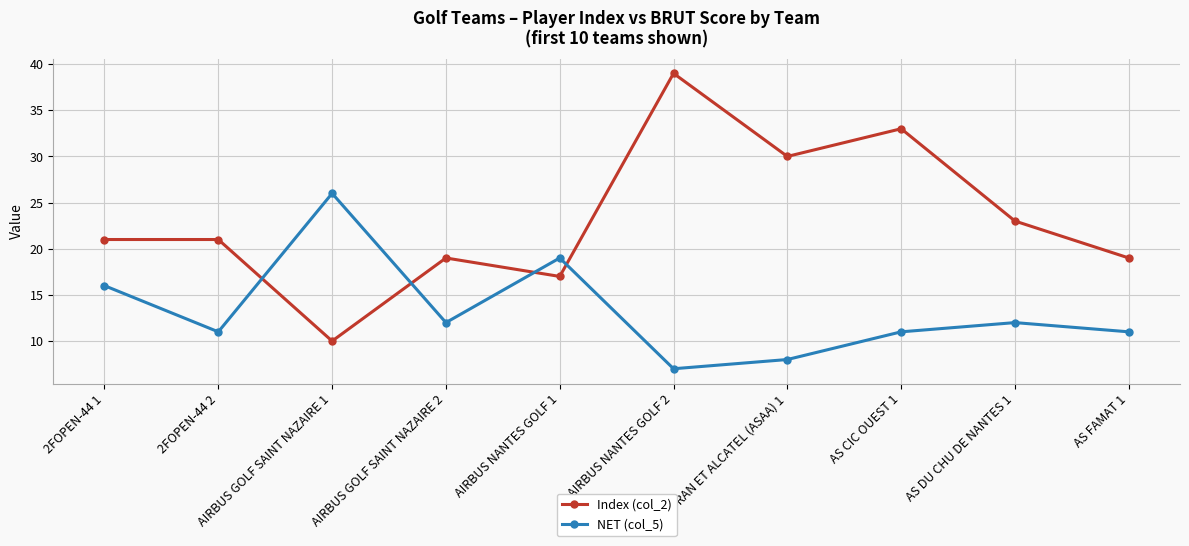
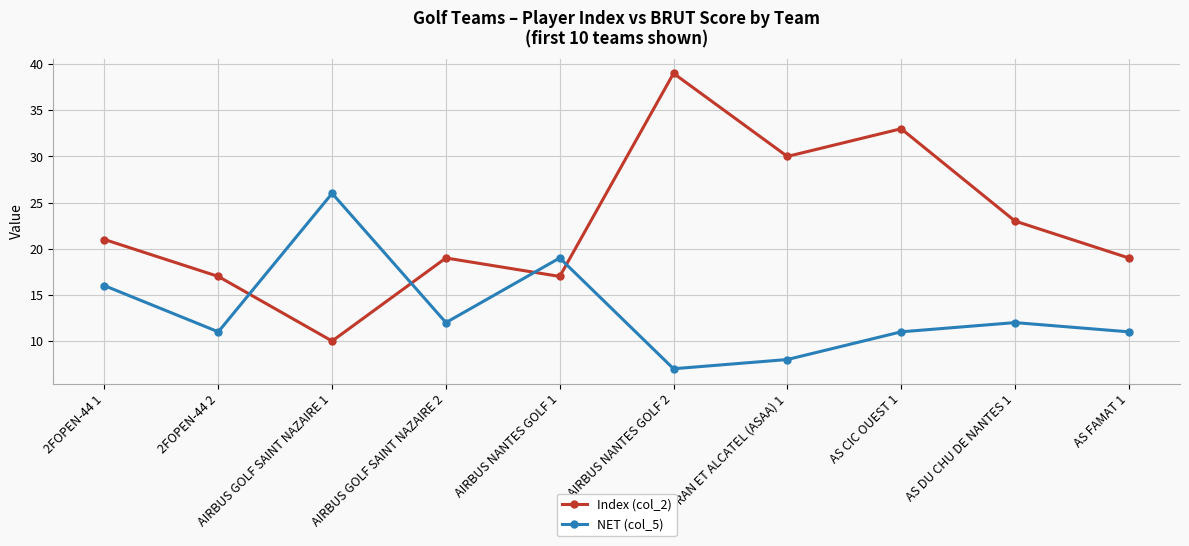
  {
    "Index (col_2)": {
      "2FOPEN-44 1": 21,
-     "2FOPEN-44 2": 21,
+     "2FOPEN-44 2": 17,
      "AIRBUS GOLF SAINT NAZAIRE 1": 10,
      "AIRBUS GOLF SAINT NAZAIRE 2": 19,
      "AIRBUS NANTES GOLF 1": 17,
      "AIRBUS NANTES GOLF 2": 39,
      "AS ALTRAN ET ALCATEL (ASAA) 1": 30,
      "AS CIC OUEST 1": 33,
      "AS DU CHU DE NANTES 1": 23,
      "AS FAMAT 1": 19
    },
    "NET (col_5)": {
      "2FOPEN-44 1": 16,
      "2FOPEN-44 2": 11,
      "AIRBUS GOLF SAINT NAZAIRE 1": 26,
      "AIRBUS GOLF SAINT NAZAIRE 2": 12,
      "AIRBUS NANTES GOLF 1": 19,
      "AIRBUS NANTES GOLF 2": 7,
      "AS ALTRAN ET ALCATEL (ASAA) 1": 8,
      "AS CIC OUEST 1": 11,
      "AS DU CHU DE NANTES 1": 12,
      "AS FAMAT 1": 11
    }
  }
